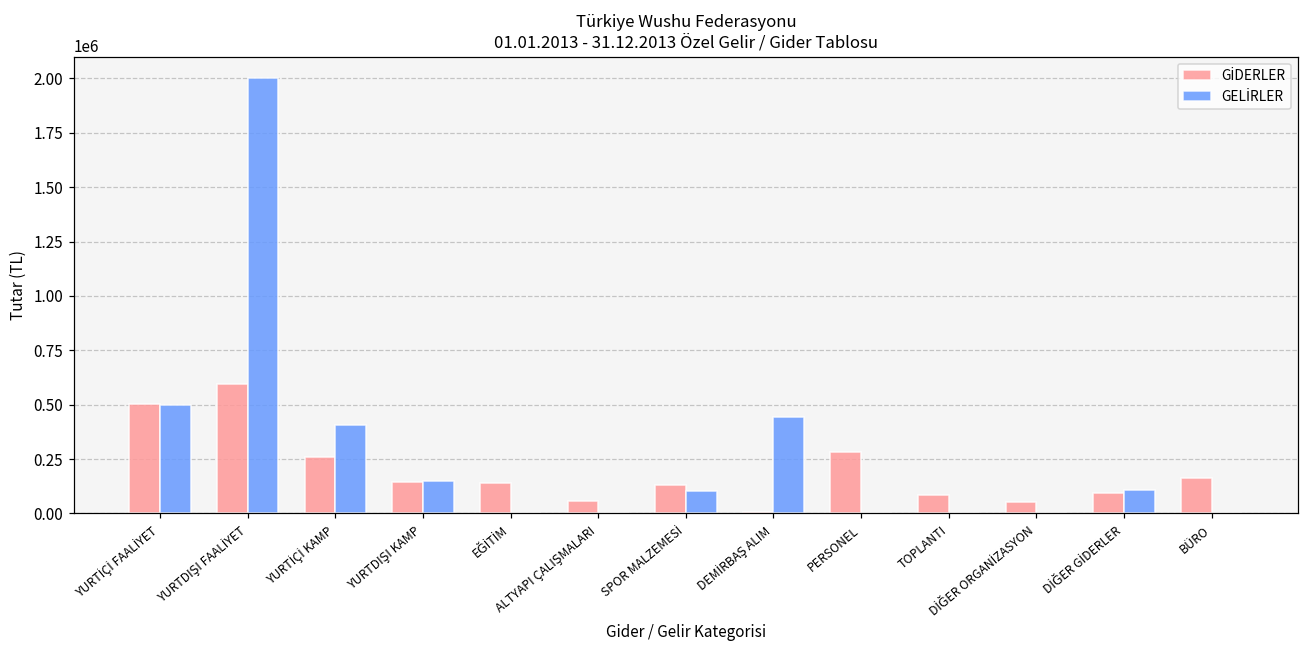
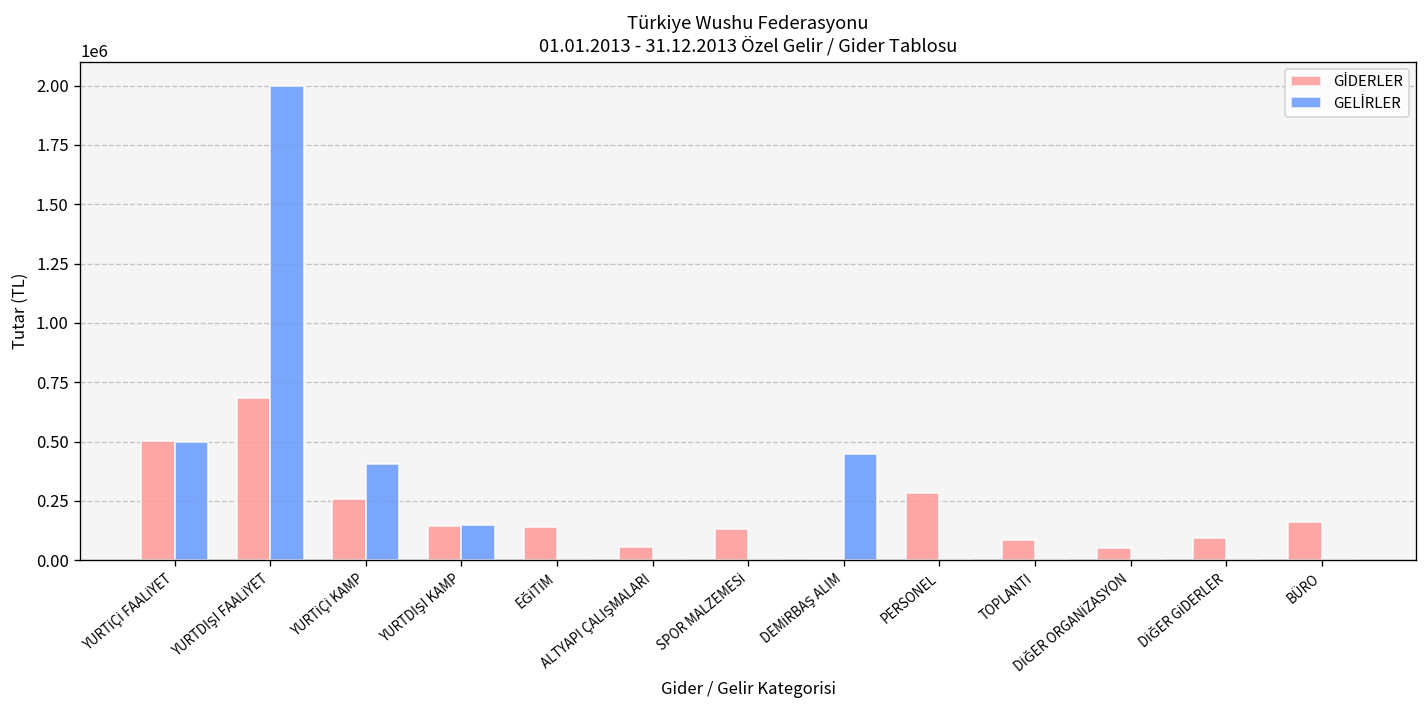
  {
    "GİDERLER": {
      "YURTİÇİ FAALİYET": 500000,
-     "YURTDIŞI FAALİYET": 600000,
+     "YURTDIŞI FAALİYET": 680000,
      "YURTİÇİ KAMP": 260000,
      "YURTDIŞI KAMP": 140000,
      "EĞİTİM": 140000,
      "ALTYAPI ÇALIŞMALARI": 60000,
      "SPOR MALZEMESİ": 130000,
      "PERSONEL": 280000,
      "TOPLANTI": 80000,
      "DİĞER ORGANİZASYON": 50000,
      "DİĞER GİDERLER": 90000,
      "BÜRO": 160000
    },
    "GELİRLER": {
      "YURTİÇİ FAALİYET": 500000,
      "YURTDIŞI FAALİYET": 2000000,
      "YURTİÇİ KAMP": 410000,
      "YURTDIŞI KAMP": 150000,
      "EĞİTİM": 0,
      "ALTYAPI ÇALIŞMALARI": 0,
-     "SPOR MALZEMESİ": 100000,
+     "SPOR MALZEMESİ": 0,
      "DEMİRBAŞ ALIM": 450000,
      "PERSONEL": 0,
      "TOPLANTI": 0,
      "DİĞER ORGANİZASYON": 0,
-     "DİĞER GİDERLER": 110000,
+     "DİĞER GİDERLER": 0,
      "BÜRO": 0
    }
  }
